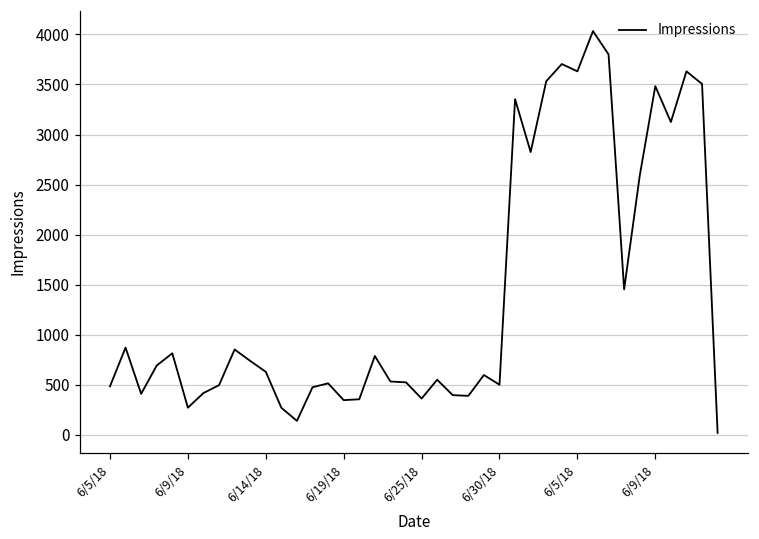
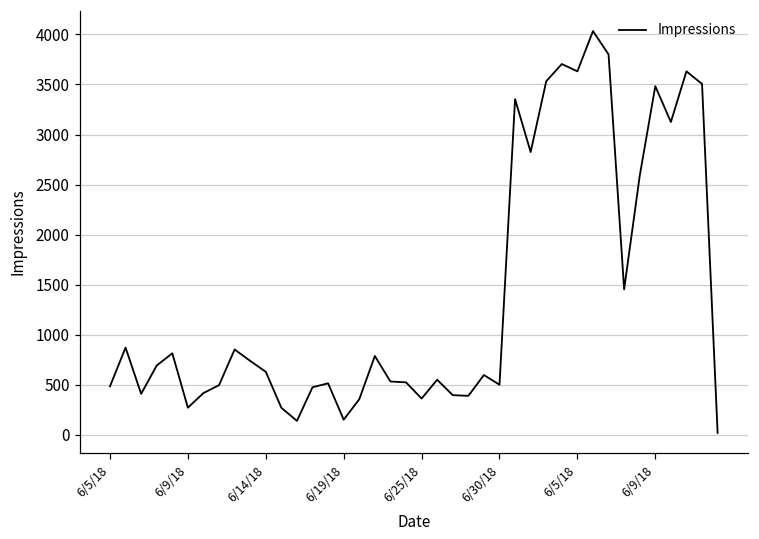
  {
    "6/14/18": 600,
-   "6/19/18": 300,
+   "6/19/18": 200,
    "6/25/18": 400,
    "6/30/18": 500
  }
